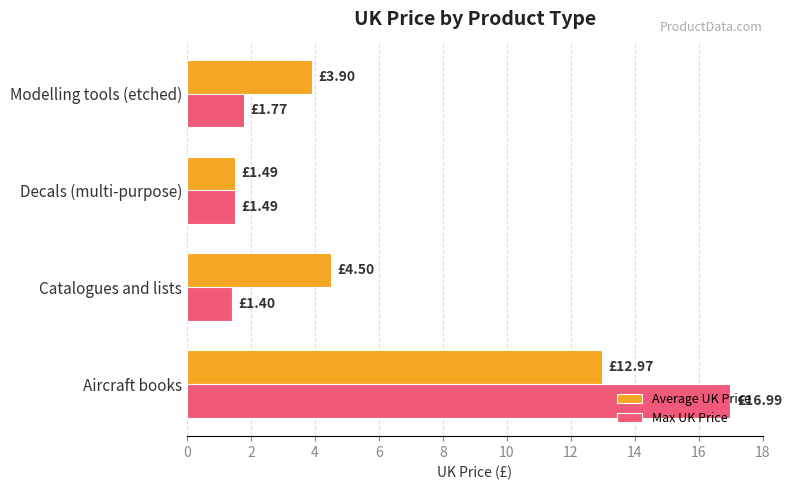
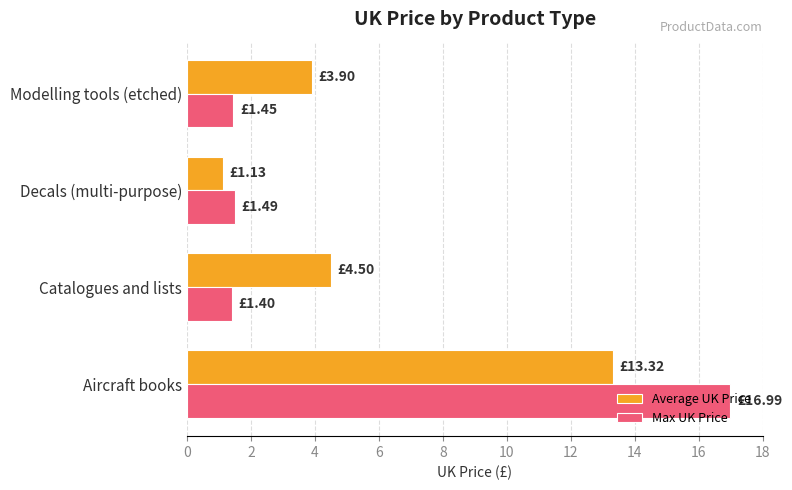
  {
    "Average UK Price": {
      "Modelling tools (etched)": "£3.90",
-     "Decals (multi-purpose)": "£1.49",
+     "Decals (multi-purpose)": "£1.13",
      "Catalogues and lists": "£4.50",
-     "Aircraft books": "£12.97"
+     "Aircraft books": "£13.32"
    },
    "Max UK Price": {
-     "Modelling tools (etched)": "£1.77",
+     "Modelling tools (etched)": "£1.45",
      "Decals (multi-purpose)": "£1.49",
      "Catalogues and lists": "£1.40",
      "Aircraft books": "£16.99"
    }
  }
